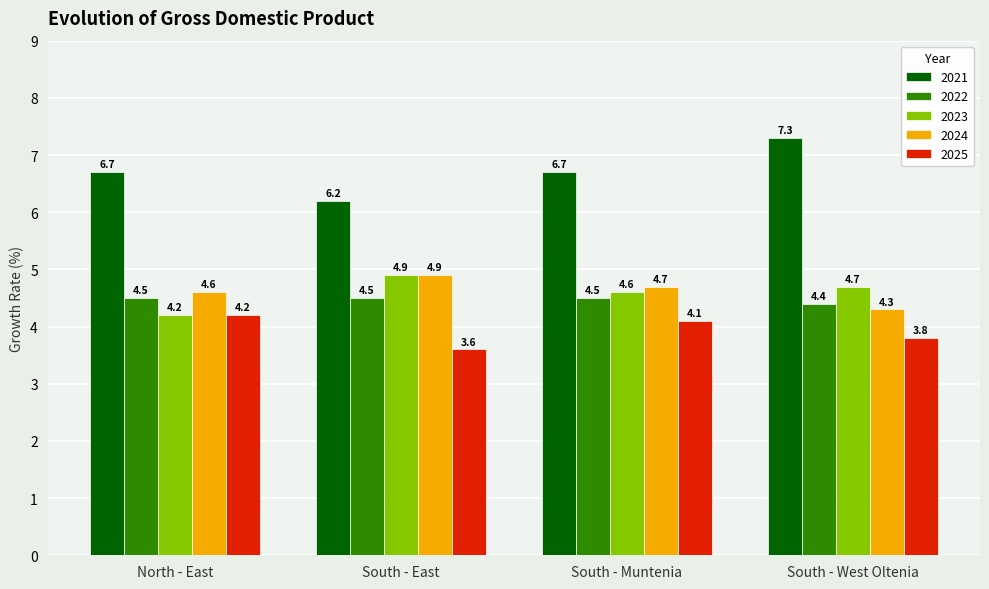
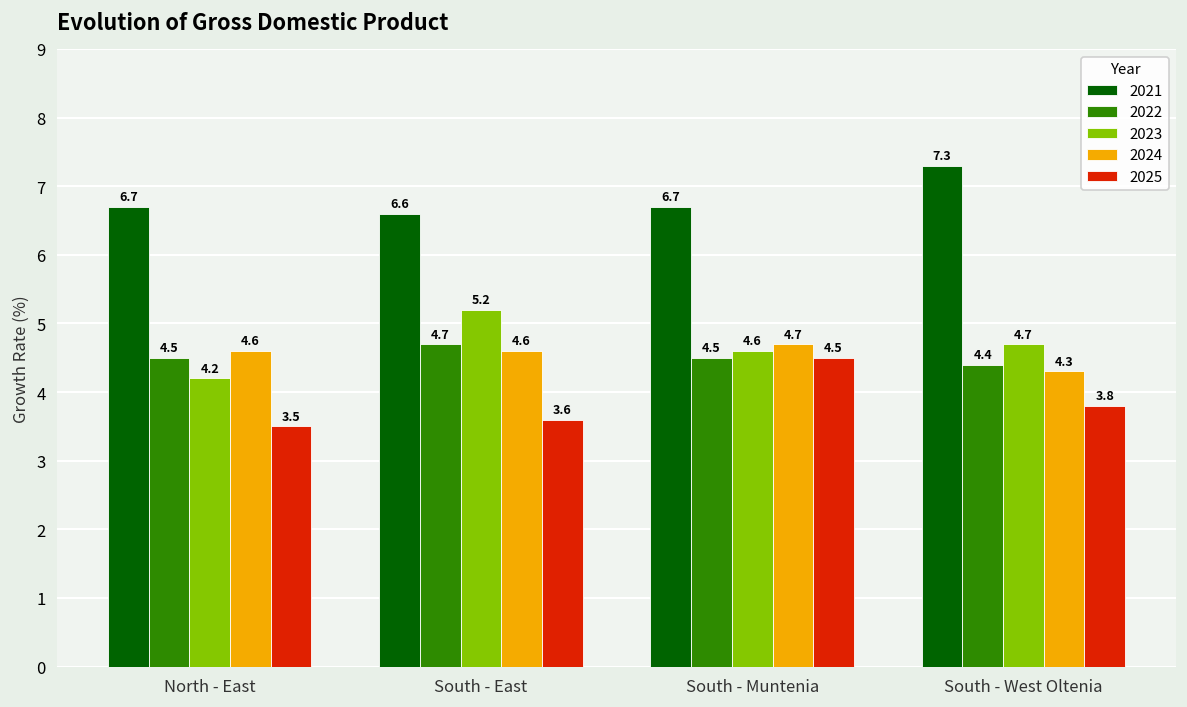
  {
    "2021": {
      "North - East": 6.7,
-     "South - East": 6.2,
+     "South - East": 6.6,
      "South - Muntenia": 6.7,
      "South - West Oltenia": 7.3
    },
    "2022": {
      "North - East": 4.5,
-     "South - East": 4.5,
+     "South - East": 4.7,
      "South - Muntenia": 4.5,
      "South - West Oltenia": 4.4
    },
    "2023": {
      "North - East": 4.2,
-     "South - East": 4.9,
+     "South - East": 5.2,
      "South - Muntenia": 4.6,
      "South - West Oltenia": 4.7
    },
    "2024": {
      "North - East": 4.6,
-     "South - East": 4.9,
+     "South - East": 4.6,
      "South - Muntenia": 4.7,
      "South - West Oltenia": 4.3
    },
    "2025": {
-     "North - East": 4.2,
+     "North - East": 3.5,
      "South - East": 3.6,
-     "South - Muntenia": 4.1,
+     "South - Muntenia": 4.5,
      "South - West Oltenia": 3.8
    }
  }
